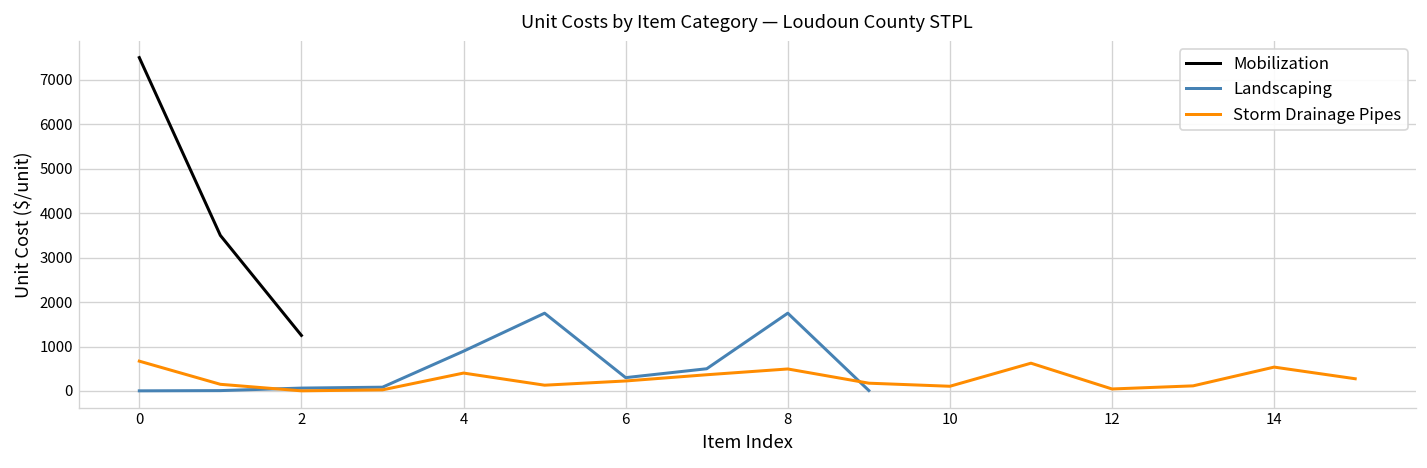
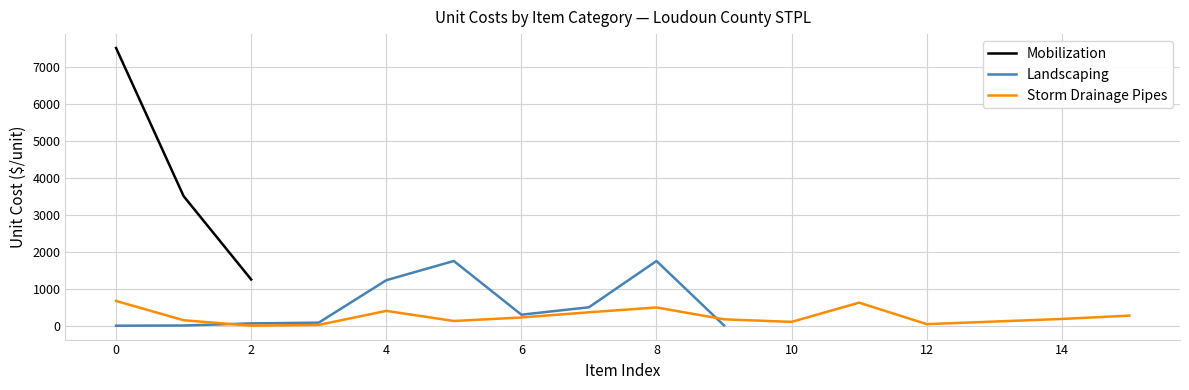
  {
    "Mobilization": {
      "0": 7500,
      "2": 1300
    },
    "Landscaping": {
      "0": 0,
-     "4": 900,
+     "4": 1200,
      "6": 300,
      "8": 1800
    },
    "Storm Drainage Pipes": {
      "0": 700,
      "4": 400,
      "6": 200,
      "8": 500,
      "10": 100,
      "12": 0,
-     "14": 500
+     "14": 200
    }
  }
